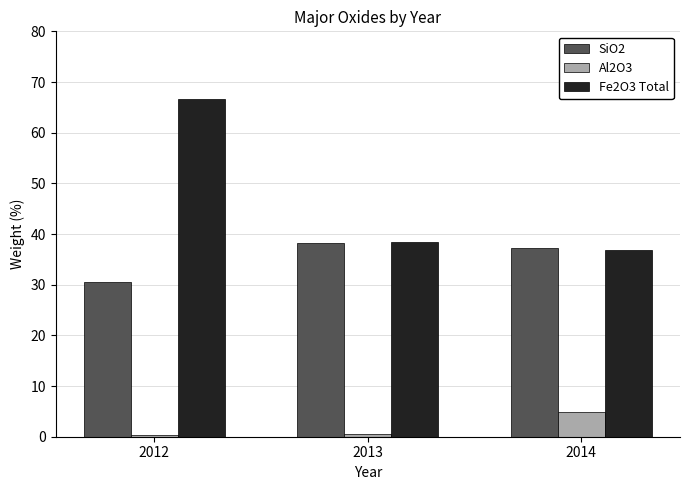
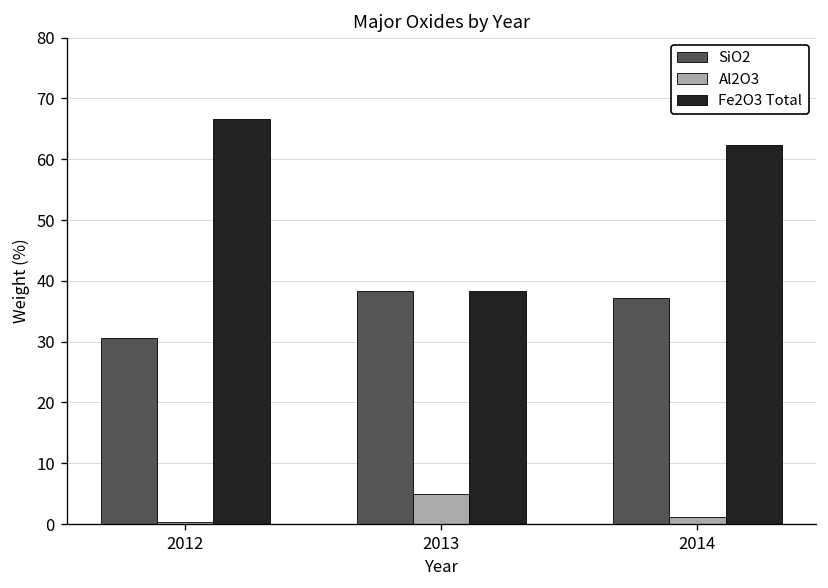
  {
    "SiO2": {
      "2012": 31,
      "2013": 38,
      "2014": 37
    },
    "Al2O3": {
-     "2013": 0,
-     "2014": 5
+     "2013": 5,
+     "2014": 1
    },
    "Fe2O3 Total": {
      "2012": 67,
      "2013": 38,
-     "2014": 37
+     "2014": 62
    }
  }
